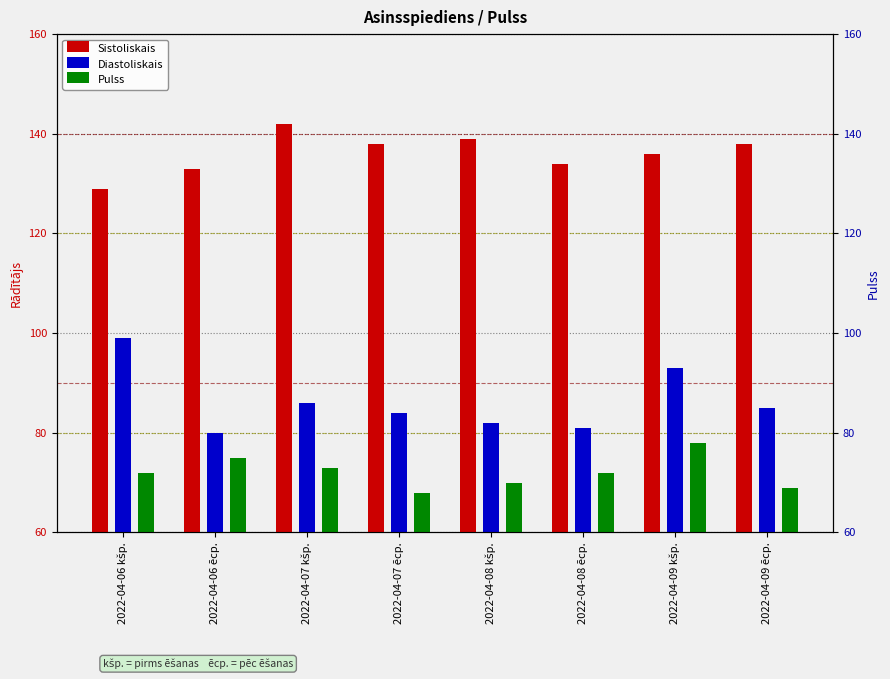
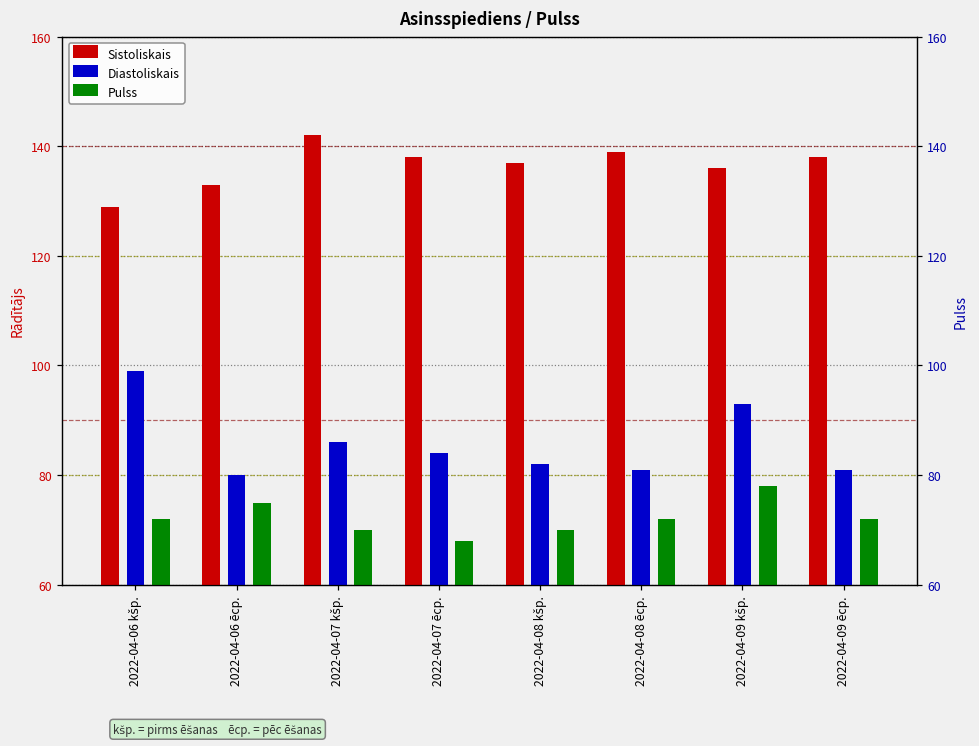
  {
    "Sistoliskais": {
      "2022-04-06 kšp.": 129,
      "2022-04-06 ēcp.": 133,
      "2022-04-07 kšp.": 142,
      "2022-04-07 ēcp.": 138,
-     "2022-04-08 kšp.": 139,
-     "2022-04-08 ēcp.": 134,
+     "2022-04-08 kšp.": 137,
+     "2022-04-08 ēcp.": 139,
      "2022-04-09 kšp.": 136,
      "2022-04-09 ēcp.": 138
    },
    "Diastoliskais": {
      "2022-04-06 kšp.": 99,
      "2022-04-06 ēcp.": 80,
      "2022-04-07 kšp.": 86,
      "2022-04-07 ēcp.": 84,
      "2022-04-08 kšp.": 82,
      "2022-04-08 ēcp.": 81,
      "2022-04-09 kšp.": 93,
-     "2022-04-09 ēcp.": 85
+     "2022-04-09 ēcp.": 81
    },
    "Pulss": {
      "2022-04-06 kšp.": 72,
      "2022-04-06 ēcp.": 75,
-     "2022-04-07 kšp.": 73,
+     "2022-04-07 kšp.": 70,
      "2022-04-07 ēcp.": 68,
      "2022-04-08 kšp.": 70,
      "2022-04-08 ēcp.": 72,
      "2022-04-09 kšp.": 78,
-     "2022-04-09 ēcp.": 69
+     "2022-04-09 ēcp.": 72
    }
  }
